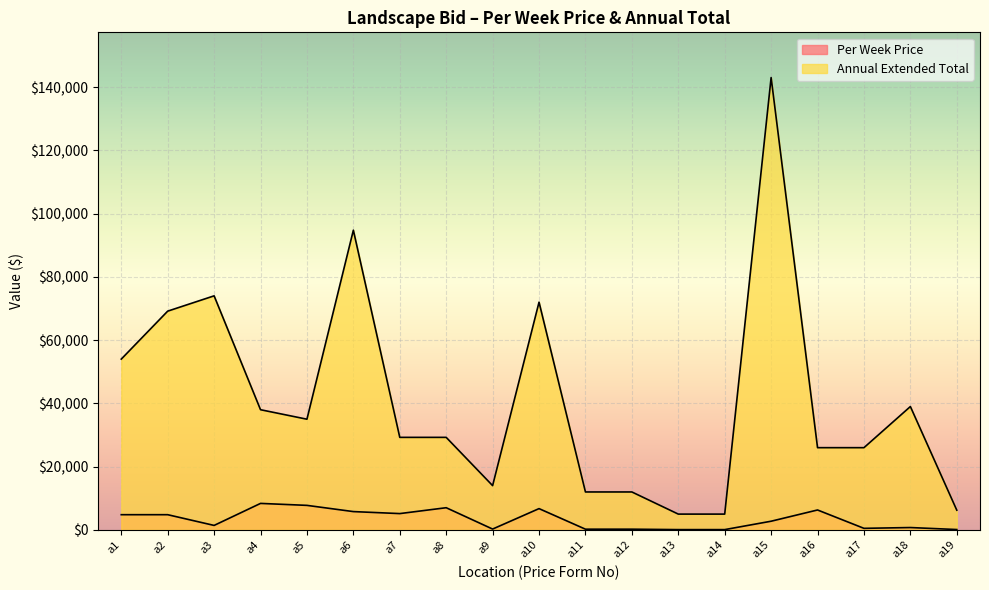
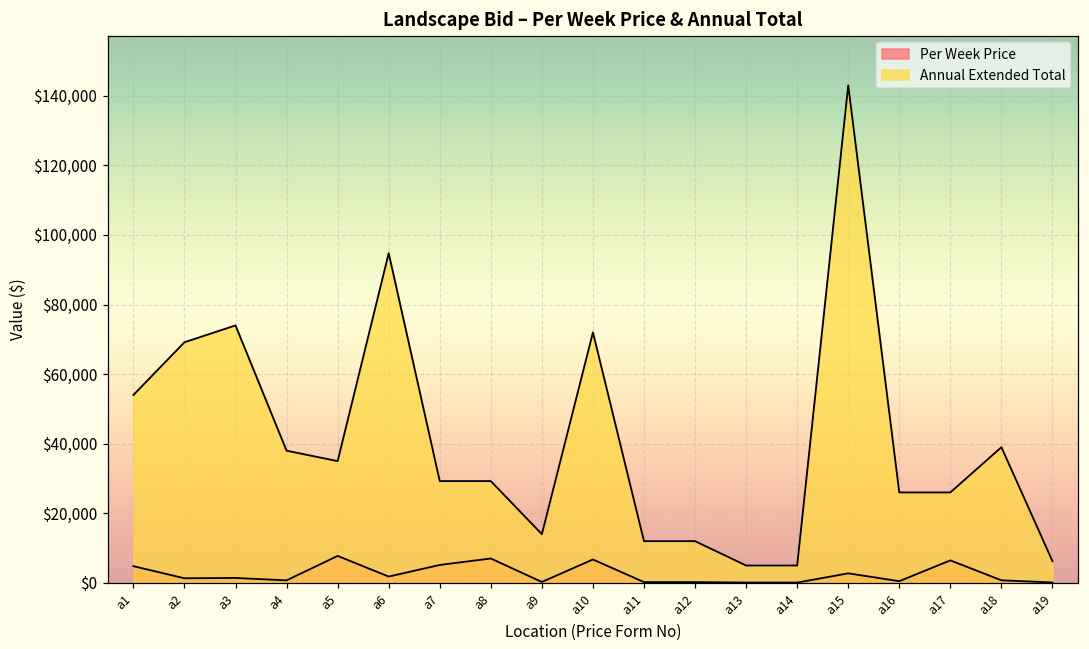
  {
    "Per Week Price": {
      "a1": "$5,000",
-     "a2": "$5,000",
+     "a2": "$1,000",
      "a3": "$1,000",
-     "a4": "$8,000",
+     "a4": "$1,000",
      "a5": "$8,000",
-     "a6": "$6,000",
+     "a6": "$2,000",
      "a7": "$5,000",
      "a8": "$7,000",
      "a9": "$0",
      "a10": "$7,000",
      "a11": "$0",
      "a12": "$0",
      "a13": "$0",
      "a14": "$0",
      "a15": "$3,000",
-     "a16": "$6,000",
-     "a17": "$1,000",
+     "a16": "$1,000",
+     "a17": "$6,000",
      "a18": "$1,000",
      "a19": "$0"
    },
    "Annual Extended Total": {
      "a1": "$54,000",
      "a2": "$69,000",
      "a3": "$74,000",
      "a4": "$38,000",
      "a5": "$35,000",
      "a6": "$95,000",
      "a7": "$29,000",
      "a8": "$29,000",
      "a9": "$14,000",
      "a10": "$72,000",
      "a11": "$12,000",
      "a12": "$12,000",
      "a13": "$5,000",
      "a14": "$5,000",
      "a15": "$143,000",
      "a16": "$26,000",
      "a17": "$26,000",
      "a18": "$39,000",
      "a19": "$6,000"
    }
  }
